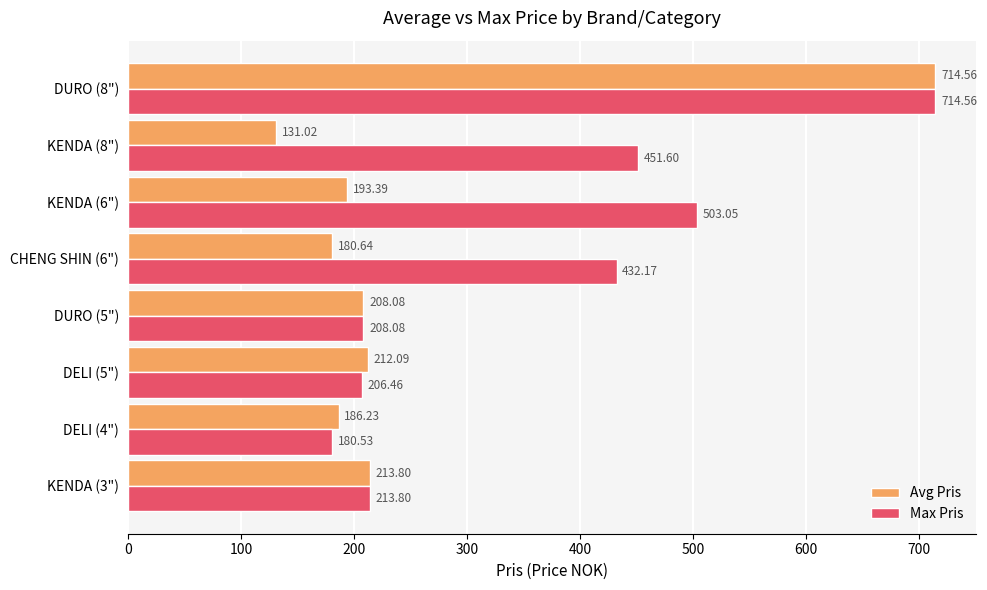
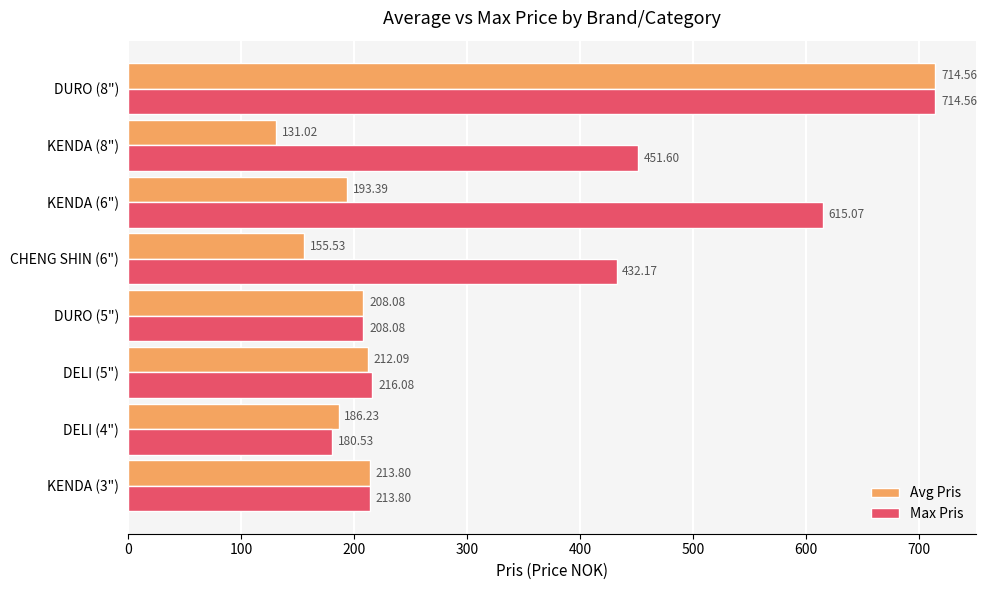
  {
    "Avg Pris": {
      "DURO (8\")": 714.56,
      "KENDA (8\")": 131.02,
      "KENDA (6\")": 193.39,
-     "CHENG SHIN (6\")": 180.64,
+     "CHENG SHIN (6\")": 155.53,
      "DURO (5\")": 208.08,
      "DELI (5\")": 212.09,
      "DELI (4\")": 186.23,
      "KENDA (3\")": 213.80
    },
    "Max Pris": {
      "DURO (8\")": 714.56,
      "KENDA (8\")": 451.60,
-     "KENDA (6\")": 503.05,
+     "KENDA (6\")": 615.07,
      "CHENG SHIN (6\")": 432.17,
      "DURO (5\")": 208.08,
-     "DELI (5\")": 206.46,
+     "DELI (5\")": 216.08,
      "DELI (4\")": 180.53,
      "KENDA (3\")": 213.80
    }
  }
